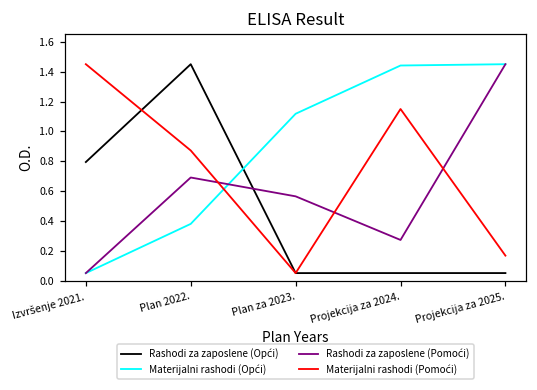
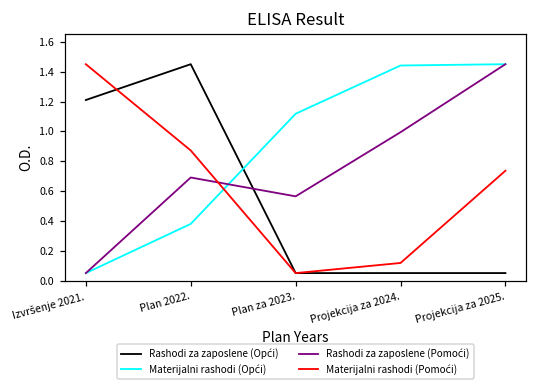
  {
    "Rashodi za zaposlene (Opći)": {
-     "Izvršenje 2021.": 0.79,
+     "Izvršenje 2021.": 1.21,
      "Plan 2022.": 1.45,
      "Projekcija za 2024.": 0.05,
      "Projekcija za 2025.": 0.05
    },
    "Materijalni rashodi (Opći)": {
      "Plan 2022.": 0.38,
      "Plan za 2023.": 1.12,
      "Projekcija za 2024.": 1.44
    },
    "Rashodi za zaposlene (Pomoći)": {
      "Plan 2022.": 0.69,
      "Plan za 2023.": 0.56,
-     "Projekcija za 2024.": 0.27
+     "Projekcija za 2024.": 0.99
    },
    "Materijalni rashodi (Pomoći)": {
      "Izvršenje 2021.": 1.45,
      "Plan 2022.": 0.87,
-     "Projekcija za 2024.": 1.15,
-     "Projekcija za 2025.": 0.17
+     "Projekcija za 2024.": 0.12,
+     "Projekcija za 2025.": 0.74
    }
  }
